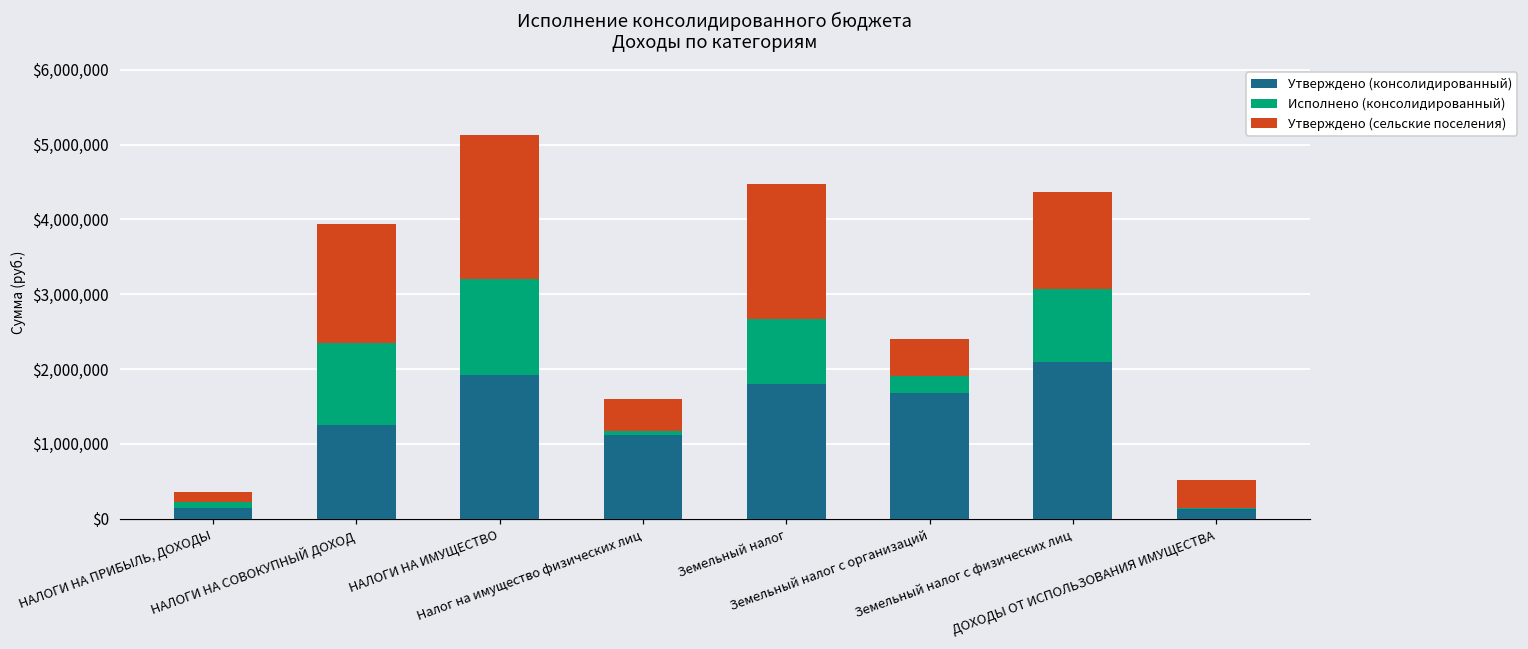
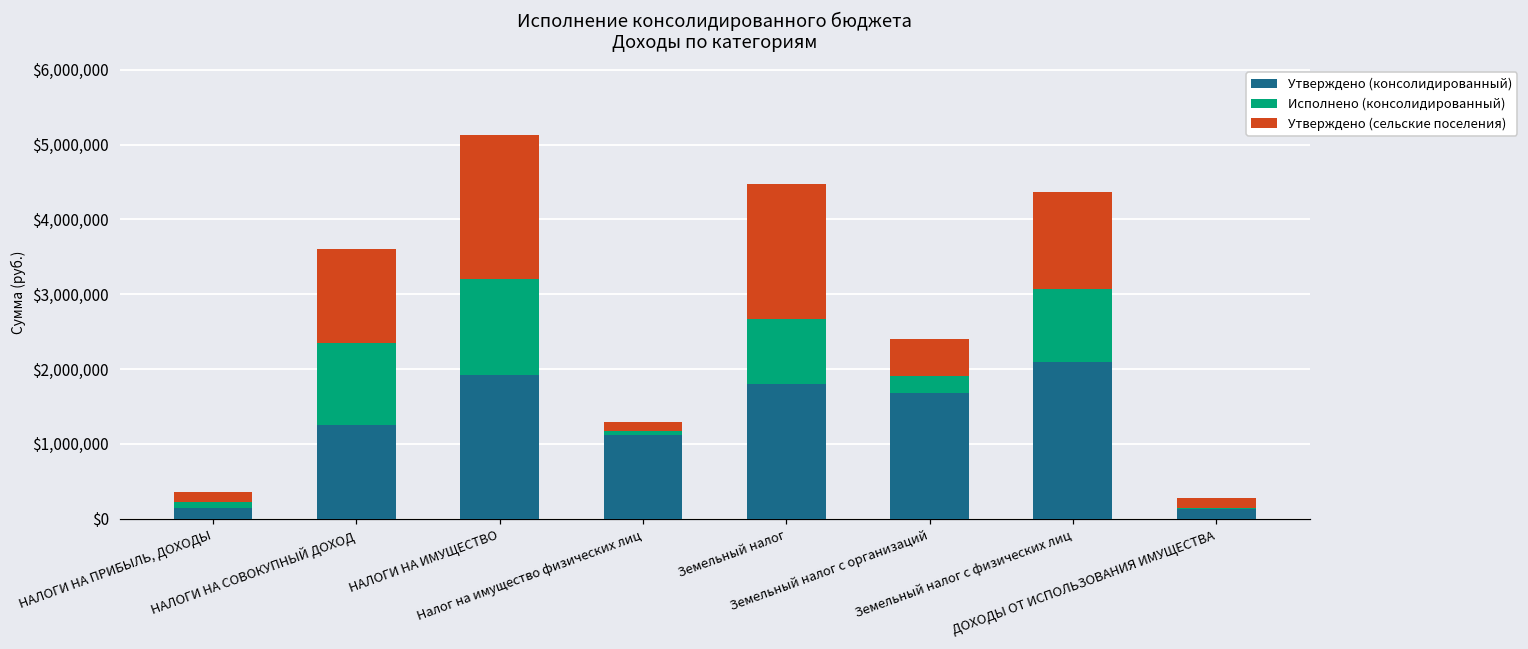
  {
    "Утверждено (консолидированный)": {
      "НАЛОГИ НА ПРИБЫЛЬ, ДОХОДЫ": "$100,000",
      "НАЛОГИ НА СОВОКУПНЫЙ ДОХОД": "$1,300,000",
      "НАЛОГИ НА ИМУЩЕСТВО": "$1,900,000",
      "Налог на имущество физических лиц": "$1,100,000",
      "Земельный налог": "$1,800,000",
      "Земельный налог с организаций": "$1,700,000",
      "Земельный налог с физических лиц": "$2,100,000",
      "ДОХОДЫ ОТ ИСПОЛЬЗОВАНИЯ ИМУЩЕСТВА": "$100,000"
    },
    "Исполнено (консолидированный)": {
      "НАЛОГИ НА ПРИБЫЛЬ, ДОХОДЫ": "$100,000",
      "НАЛОГИ НА СОВОКУПНЫЙ ДОХОД": "$1,100,000",
      "НАЛОГИ НА ИМУЩЕСТВО": "$1,300,000",
      "Налог на имущество физических лиц": "$100,000",
      "Земельный налог": "$900,000",
      "Земельный налог с организаций": "$200,000",
      "Земельный налог с физических лиц": "$1,000,000"
    },
    "Утверждено (сельские поселения)": {
      "НАЛОГИ НА ПРИБЫЛЬ, ДОХОДЫ": "$100,000",
-     "НАЛОГИ НА СОВОКУПНЫЙ ДОХОД": "$1,600,000",
+     "НАЛОГИ НА СОВОКУПНЫЙ ДОХОД": "$1,300,000",
      "НАЛОГИ НА ИМУЩЕСТВО": "$1,900,000",
-     "Налог на имущество физических лиц": "$400,000",
+     "Налог на имущество физических лиц": "$100,000",
      "Земельный налог": "$1,800,000",
      "Земельный налог с организаций": "$500,000",
      "Земельный налог с физических лиц": "$1,300,000",
-     "ДОХОДЫ ОТ ИСПОЛЬЗОВАНИЯ ИМУЩЕСТВА": "$400,000"
+     "ДОХОДЫ ОТ ИСПОЛЬЗОВАНИЯ ИМУЩЕСТВА": "$100,000"
    }
  }
